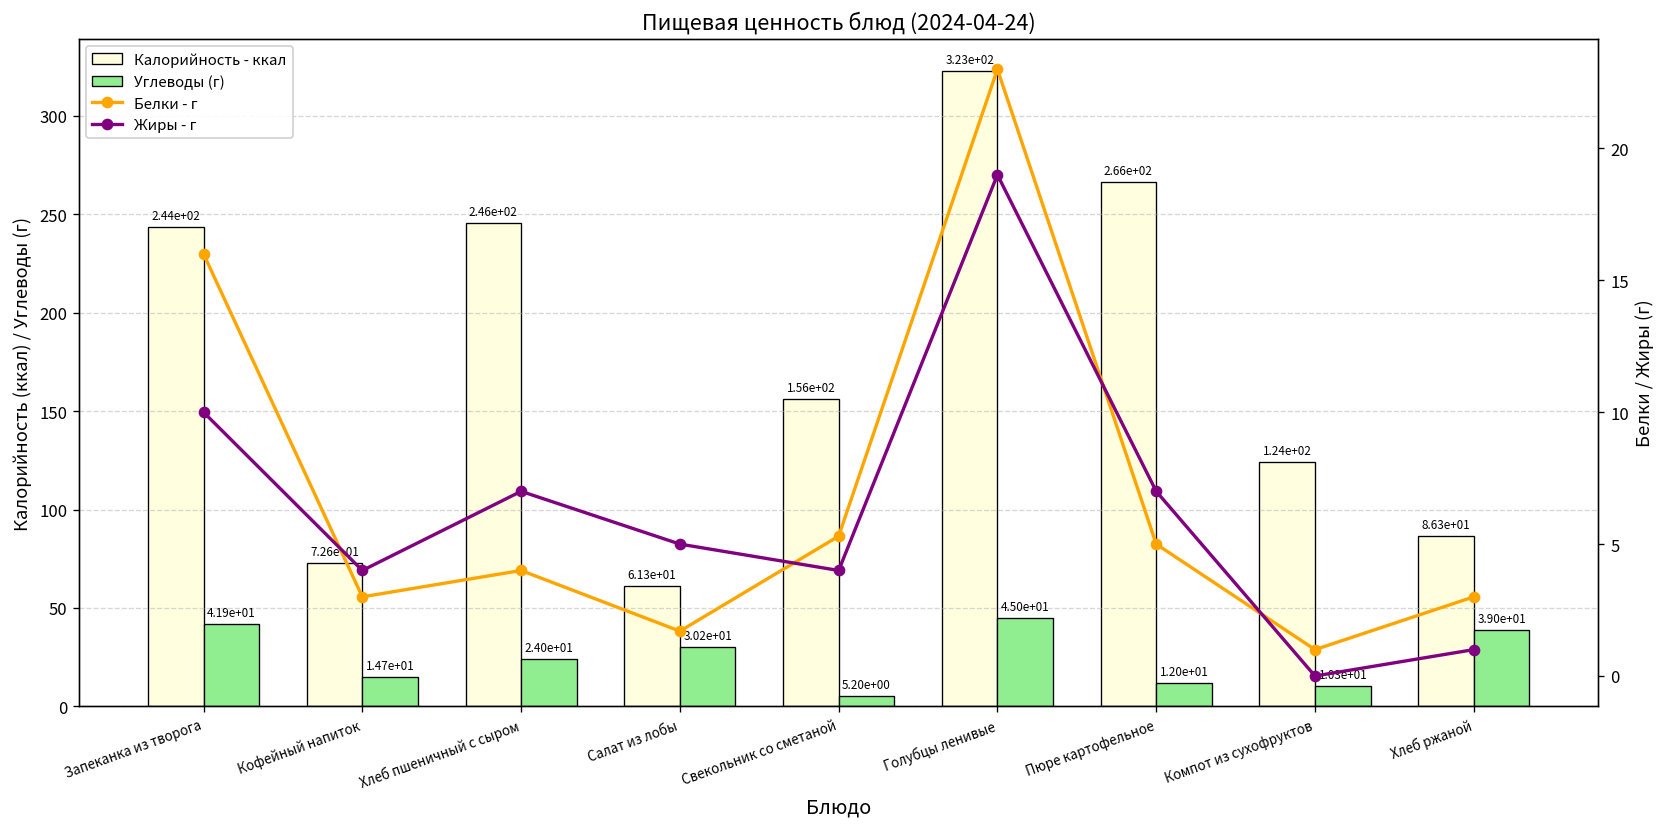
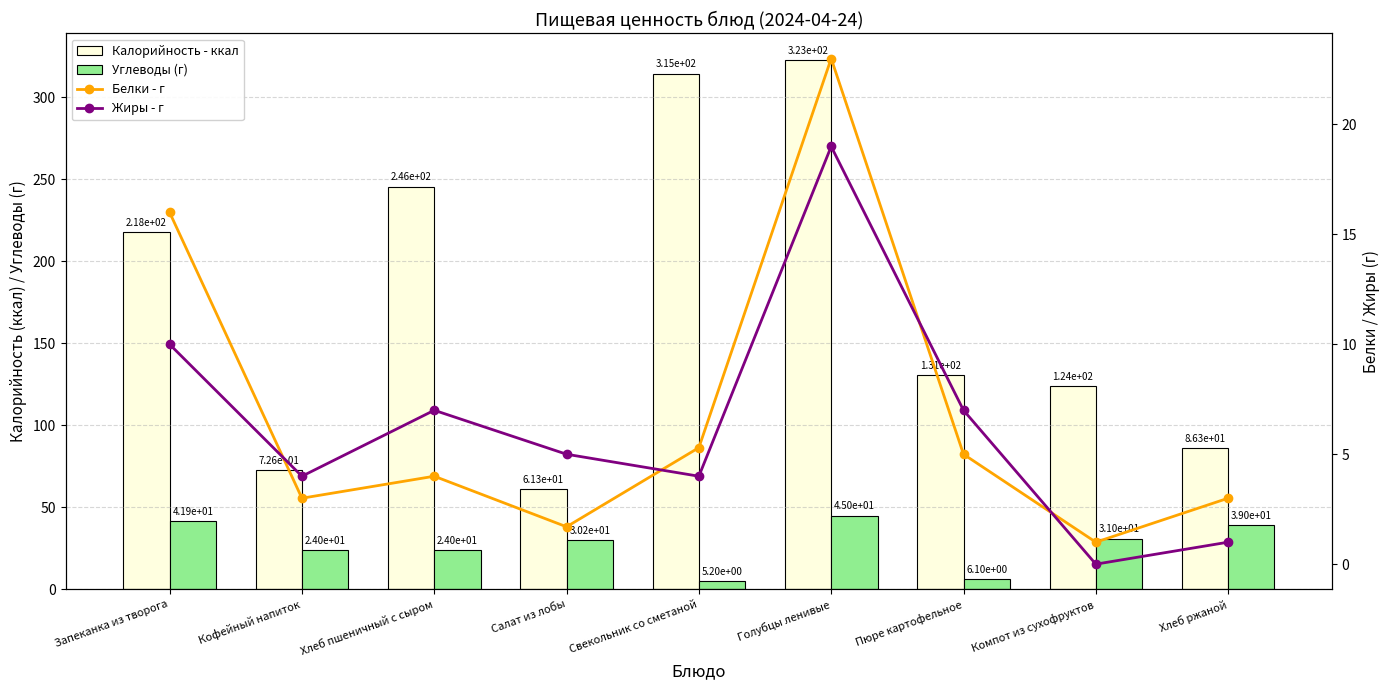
  {
    "Калорийность - ккал": {
-     "Запеканка из творога": "2.44e+02",
+     "Запеканка из творога": "2.18e+02",
      "Кофейный напиток": "7.26e+01",
      "Хлеб пшеничный с сыром": "2.46e+02",
      "Салат из лобы": "6.13e+01",
-     "Свекольник со сметаной": "1.56e+02",
+     "Свекольник со сметаной": "3.15e+02",
      "Голубцы ленивые": "3.23e+02",
-     "Пюре картофельное": "2.66e+02",
+     "Пюре картофельное": "1.31e+02",
      "Компот из сухофруктов": "1.24e+02",
      "Хлеб ржаной": "8.63e+01"
    },
    "Углеводы (г)": {
      "Запеканка из творога": "4.19e+01",
-     "Кофейный напиток": "1.47e+01",
+     "Кофейный напиток": "2.40e+01",
      "Хлеб пшеничный с сыром": "2.40e+01",
      "Салат из лобы": "3.02e+01",
      "Свекольник со сметаной": "5.20e+00",
      "Голубцы ленивые": "4.50e+01",
-     "Пюре картофельное": "1.20e+01",
-     "Компот из сухофруктов": "1.03e+01",
+     "Пюре картофельное": "6.10e+00",
+     "Компот из сухофруктов": "3.10e+01",
      "Хлеб ржаной": "3.90e+01"
    }
  }
